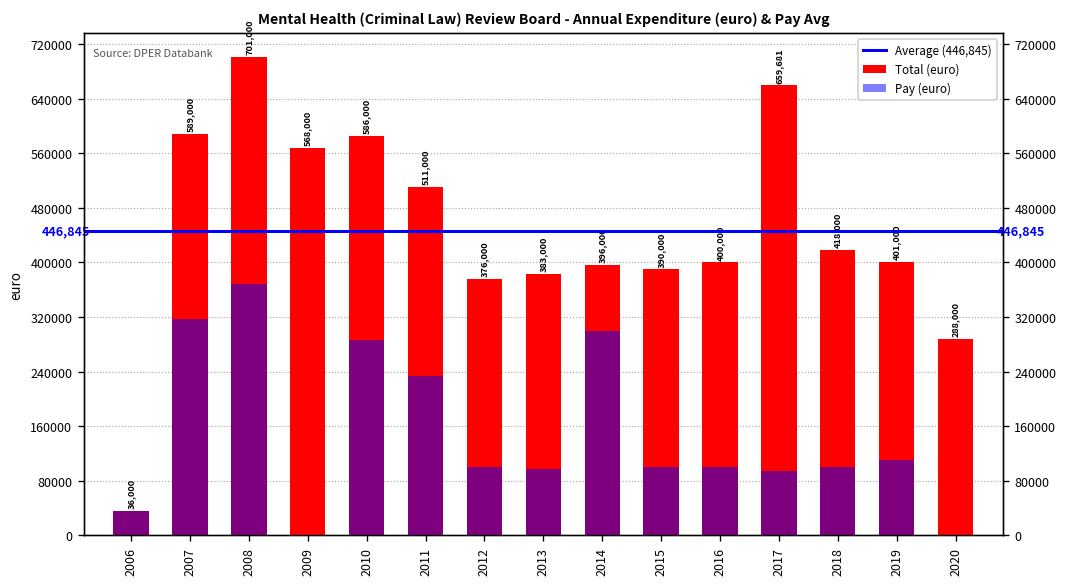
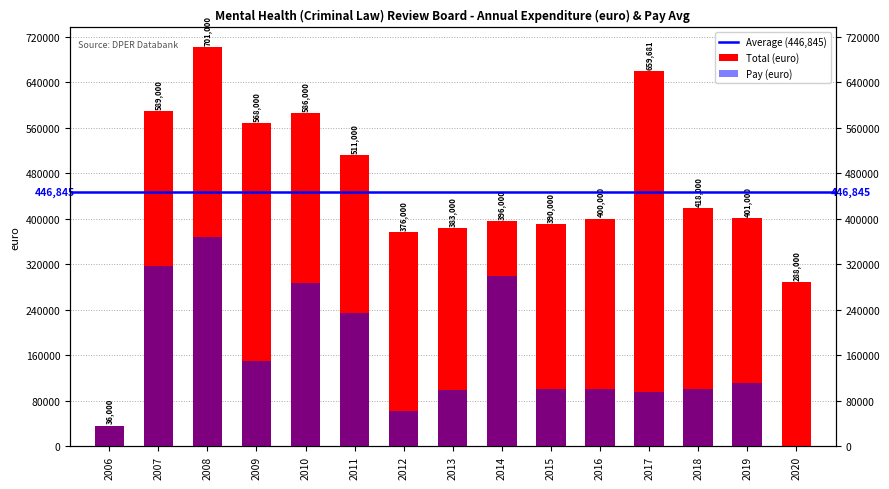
  {
    "Total (euro)": {
      "2006": "36,000",
      "2007": "589,000",
      "2008": "701,000",
      "2009": "568,000",
      "2010": "586,000",
      "2011": "511,000",
      "2012": "376,000",
      "2013": "383,000",
      "2014": "396,000",
      "2015": "390,000",
      "2016": "400,000",
      "2017": "659,681",
      "2018": "418,000",
      "2019": "401,000",
      "2020": "288,000"
    },
    "Pay (euro)": {
-     "2009": "0",
-     "2012": "100000",
+     "2009": "150000",
+     "2012": "60000",
      "2020": "0"
    }
  }
